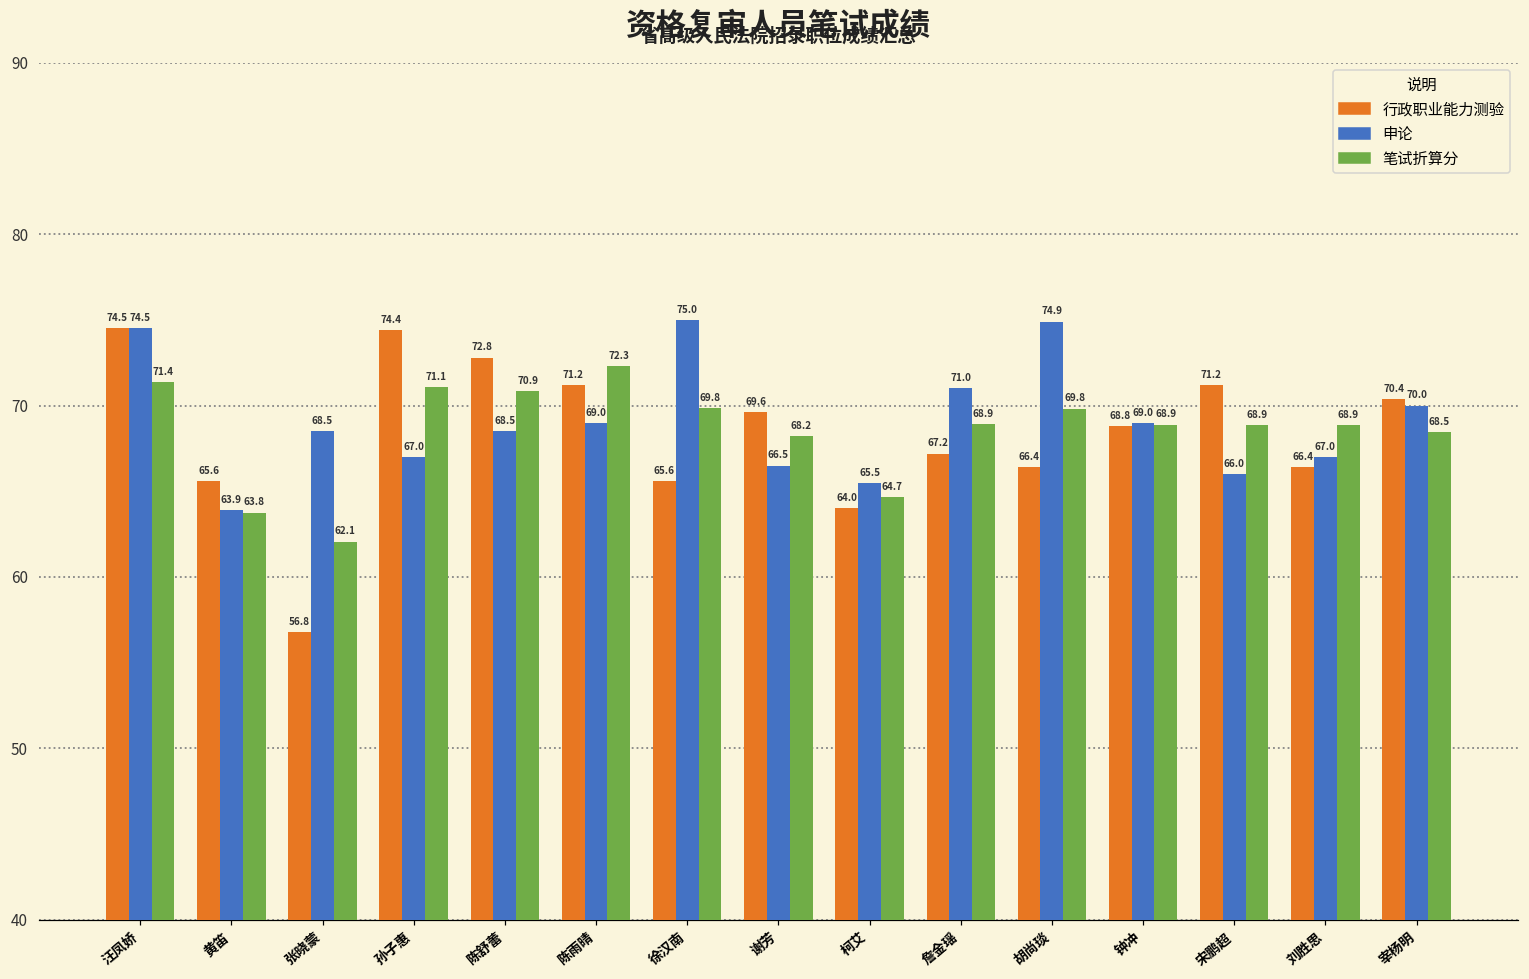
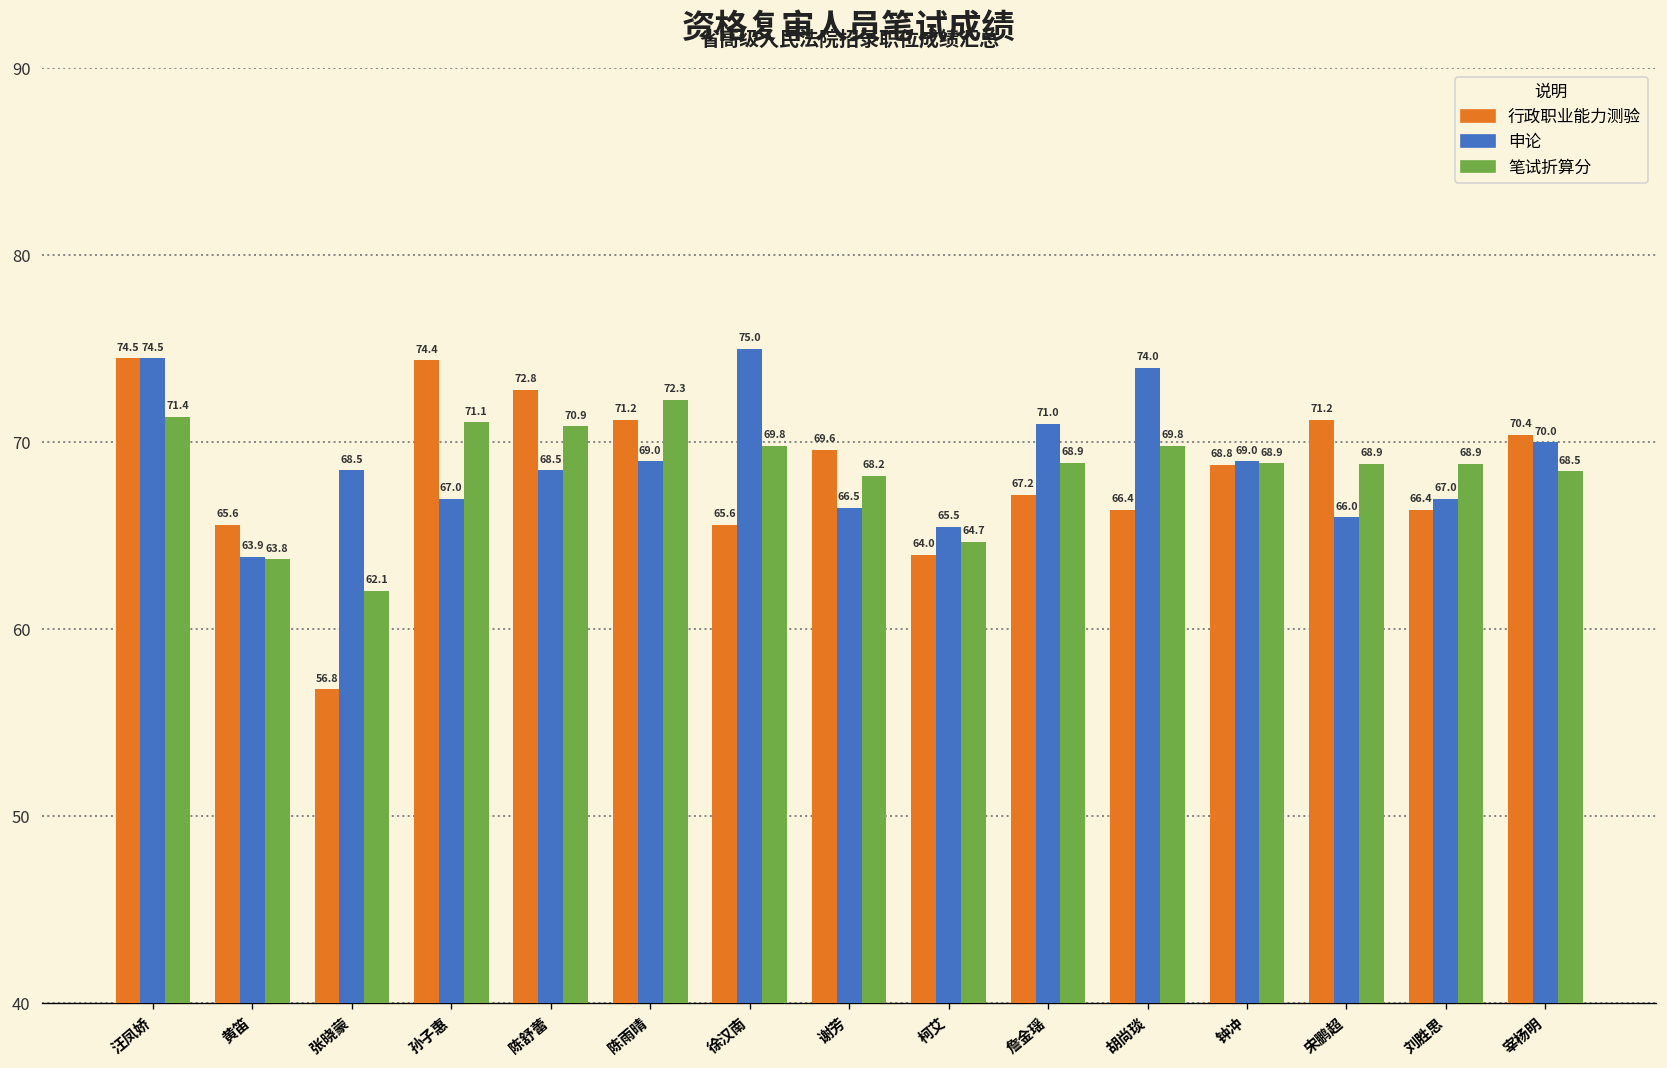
  {
    "行政职业能力测验": {
      "汪凤娇": 74.5,
      "黄笛": 65.6,
      "张晓蒙": 56.8,
      "孙子惠": 74.4,
      "陈舒蕾": 72.8,
      "陈雨晴": 71.2,
      "徐汉南": 65.6,
      "谢芳": 69.6,
      "柯艾": 64.0,
      "詹金瑶": 67.2,
      "胡尚琰": 66.4,
      "钟冲": 68.8,
      "宋鹏超": 71.2,
      "刘胜思": 66.4,
      "宰杨明": 70.4
    },
    "申论": {
      "汪凤娇": 74.5,
      "黄笛": 63.9,
      "张晓蒙": 68.5,
      "孙子惠": 67.0,
      "陈舒蕾": 68.5,
      "陈雨晴": 69.0,
      "徐汉南": 75.0,
      "谢芳": 66.5,
      "柯艾": 65.5,
      "詹金瑶": 71.0,
-     "胡尚琰": 74.9,
+     "胡尚琰": 74.0,
      "钟冲": 69.0,
      "宋鹏超": 66.0,
      "刘胜思": 67.0,
      "宰杨明": 70.0
    },
    "笔试折算分": {
      "汪凤娇": 71.4,
      "黄笛": 63.8,
      "张晓蒙": 62.1,
      "孙子惠": 71.1,
      "陈舒蕾": 70.9,
      "陈雨晴": 72.3,
      "徐汉南": 69.8,
      "谢芳": 68.2,
      "柯艾": 64.7,
      "詹金瑶": 68.9,
      "胡尚琰": 69.8,
      "钟冲": 68.9,
      "宋鹏超": 68.9,
      "刘胜思": 68.9,
      "宰杨明": 68.5
    }
  }
